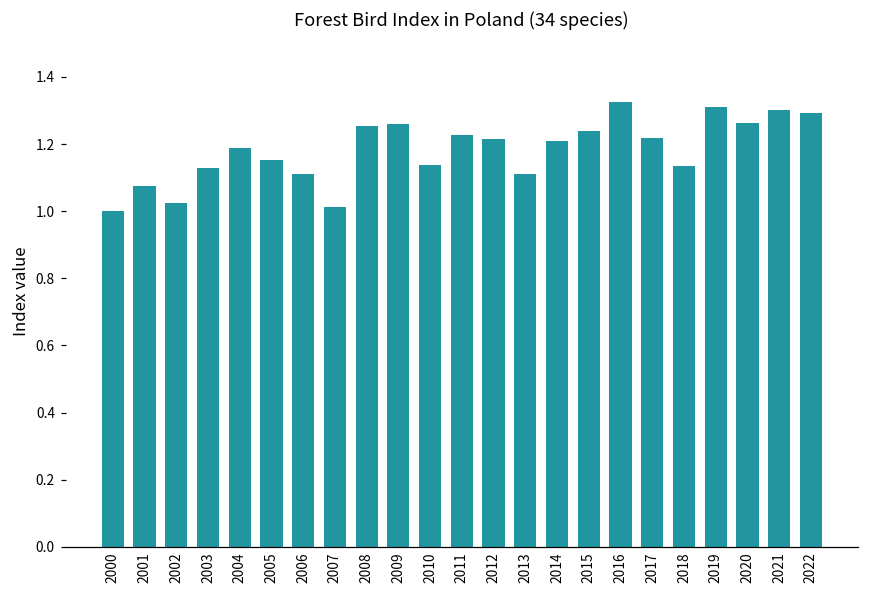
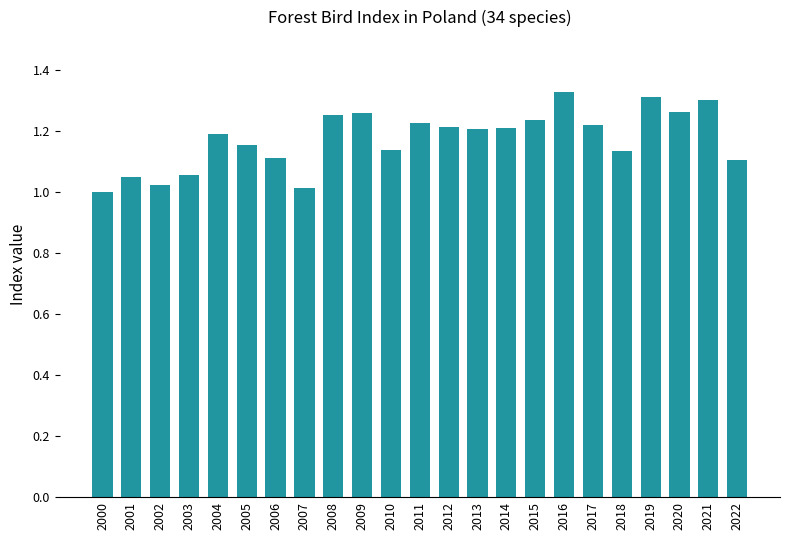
  {
    "2000": 1.00,
-   "2001": 1.07,
+   "2001": 1.05,
    "2002": 1.02,
-   "2003": 1.13,
+   "2003": 1.06,
    "2004": 1.19,
    "2005": 1.15,
    "2006": 1.11,
    "2007": 1.01,
    "2008": 1.25,
    "2009": 1.26,
    "2010": 1.14,
    "2011": 1.23,
    "2012": 1.21,
-   "2013": 1.11,
+   "2013": 1.21,
    "2014": 1.21,
    "2015": 1.24,
    "2016": 1.33,
    "2017": 1.22,
    "2018": 1.14,
    "2019": 1.31,
    "2020": 1.26,
    "2021": 1.30,
-   "2022": 1.29
+   "2022": 1.11
  }
